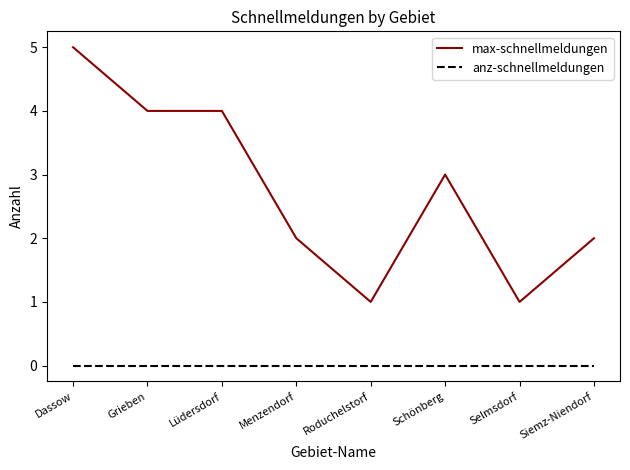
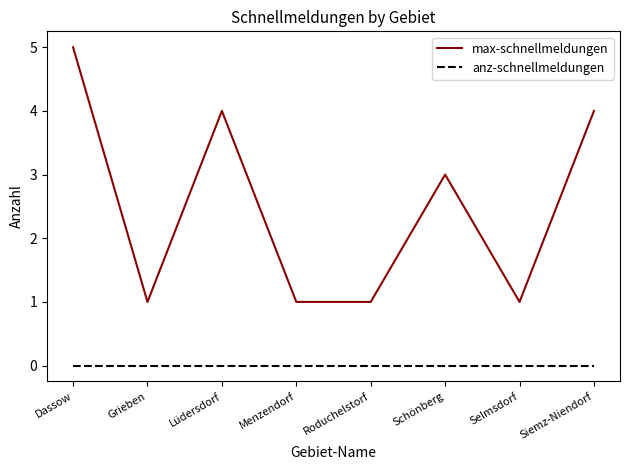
  {
    "max-schnellmeldungen": {
      "Dassow": 5,
-     "Grieben": 4,
+     "Grieben": 1,
      "Lüdersdorf": 4,
-     "Menzendorf": 2,
+     "Menzendorf": 1,
      "Roduchelstorf": 1,
      "Schönberg": 3,
      "Selmsdorf": 1,
-     "Siemz-Niendorf": 2
+     "Siemz-Niendorf": 4
    },
    "anz-schnellmeldungen": {
      "Dassow": 0,
      "Grieben": 0,
      "Lüdersdorf": 0,
      "Menzendorf": 0,
      "Roduchelstorf": 0,
      "Schönberg": 0,
      "Selmsdorf": 0,
      "Siemz-Niendorf": 0
    }
  }
